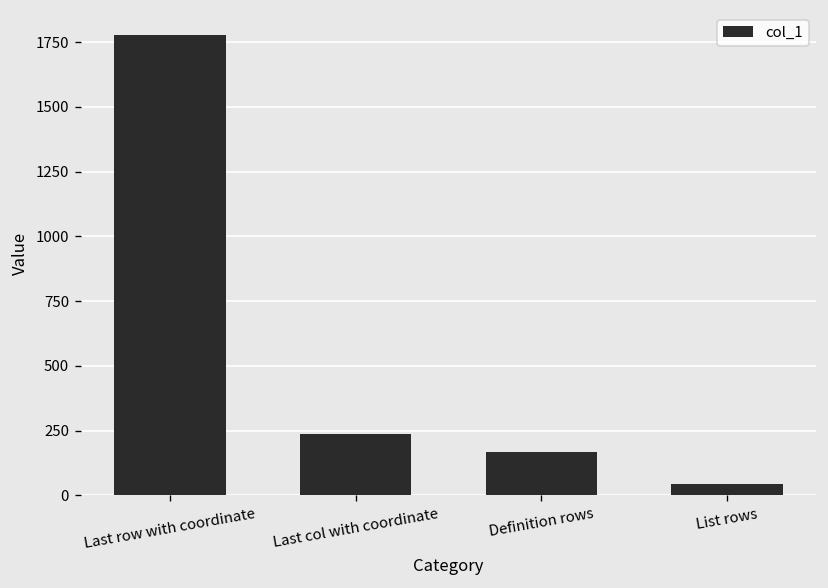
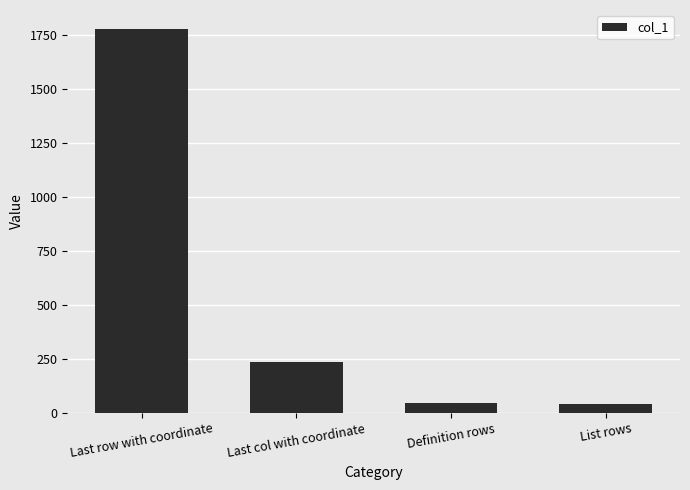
  {
    "Last row with coordinate": 1780,
    "Last col with coordinate": 240,
-   "Definition rows": 170,
+   "Definition rows": 40,
    "List rows": 40
  }
